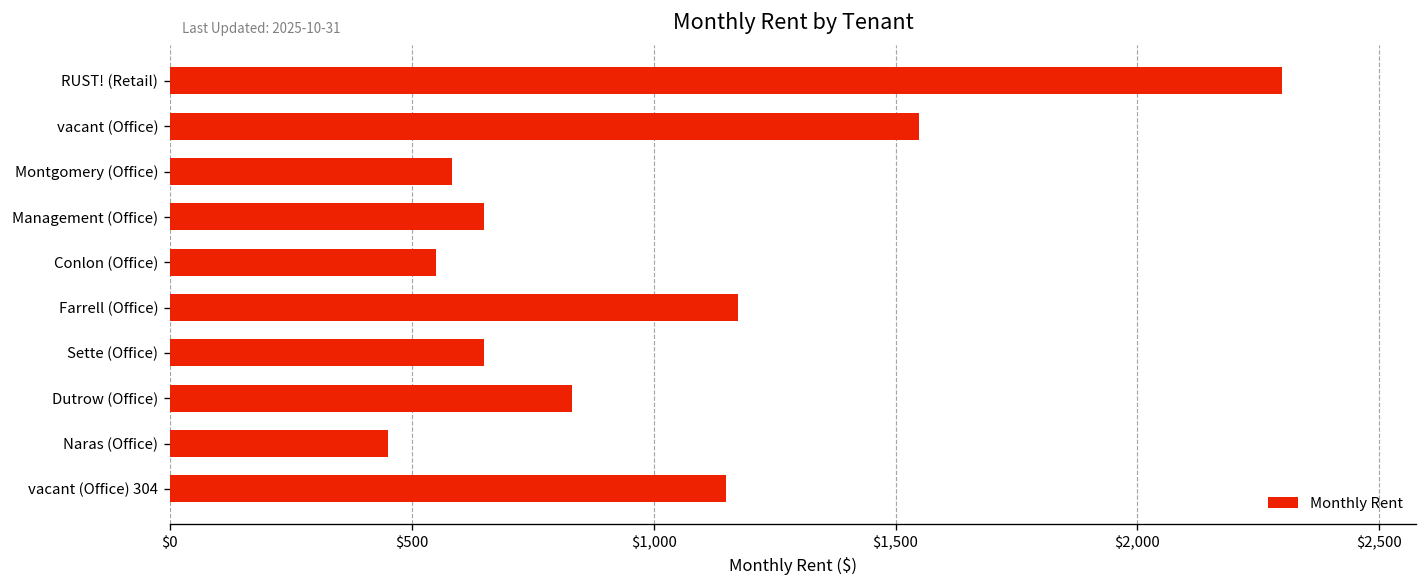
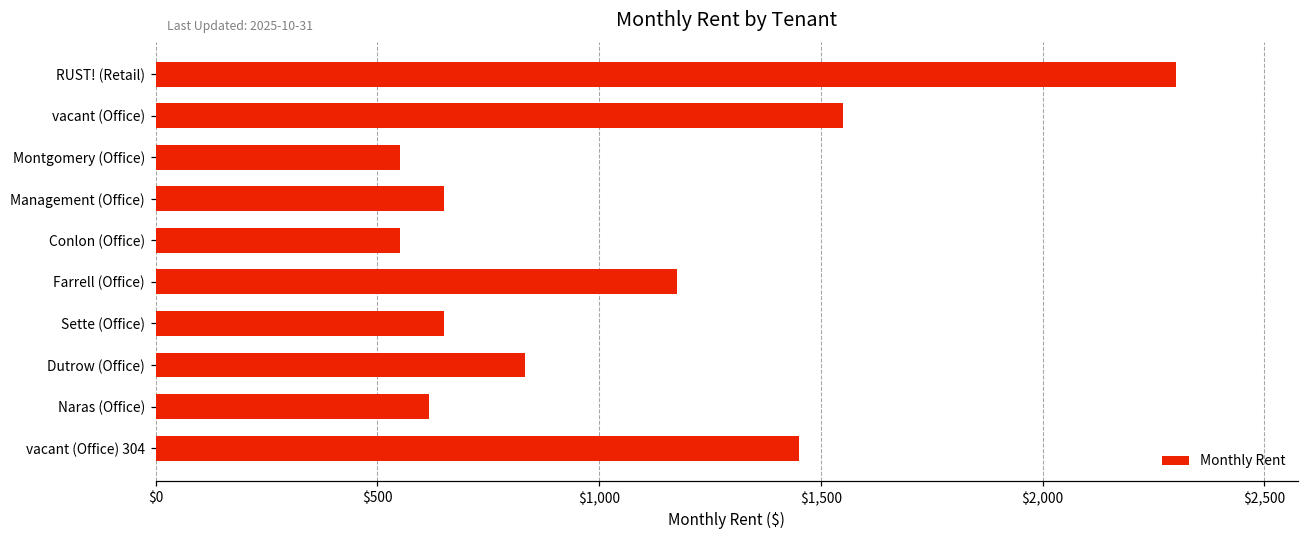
  {
    "RUST! (Retail)": "$2,300",
    "vacant (Office)": "$1,550",
-   "Montgomery (Office)": "$580",
+   "Montgomery (Office)": "$550",
    "Management (Office)": "$650",
    "Conlon (Office)": "$550",
    "Farrell (Office)": "$1,180",
    "Sette (Office)": "$650",
    "Dutrow (Office)": "$830",
-   "Naras (Office)": "$450",
-   "vacant (Office) 304": "$1,150"
+   "Naras (Office)": "$620",
+   "vacant (Office) 304": "$1,450"
  }
